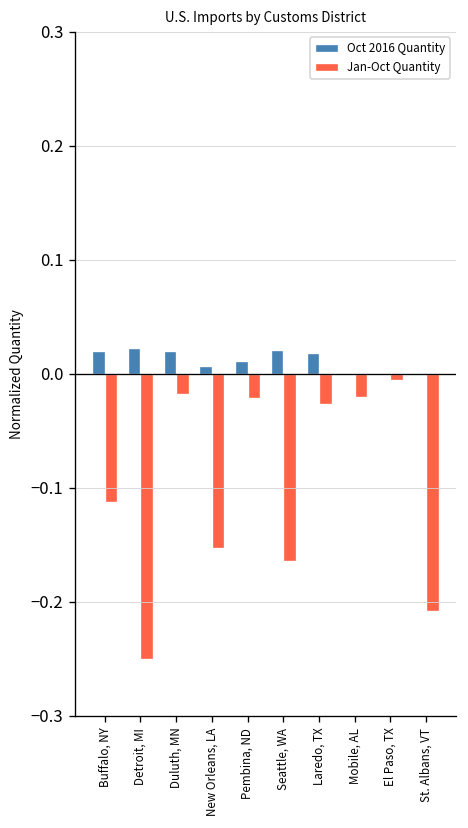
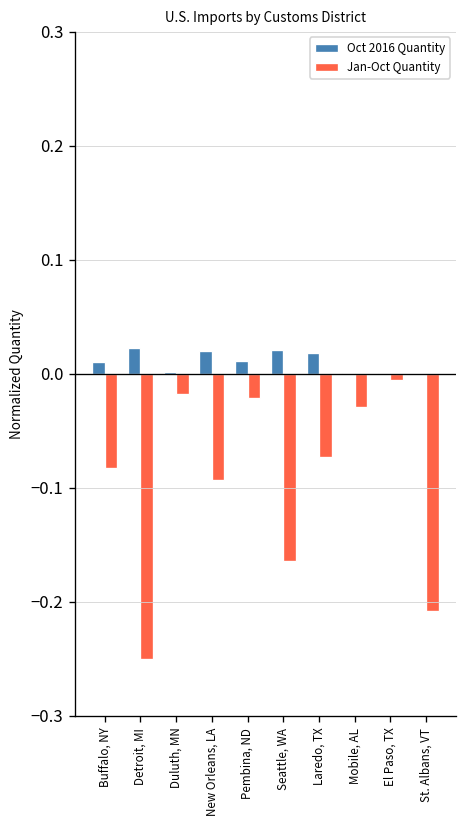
  {
    "Oct 2016 Quantity": {
-     "Buffalo, NY": 0.02,
+     "Buffalo, NY": 0.01,
      "Detroit, MI": 0.02,
-     "Duluth, MN": 0.02,
-     "New Orleans, LA": 0.01,
+     "Duluth, MN": 0.00,
+     "New Orleans, LA": 0.02,
      "Pembina, ND": 0.01,
      "Seattle, WA": 0.02,
      "Laredo, TX": 0.02
    },
    "Jan-Oct Quantity": {
-     "Buffalo, NY": -0.11,
+     "Buffalo, NY": -0.08,
      "Detroit, MI": -0.25,
      "Duluth, MN": -0.02,
-     "New Orleans, LA": -0.15,
+     "New Orleans, LA": -0.09,
      "Pembina, ND": -0.02,
      "Seattle, WA": -0.16,
-     "Laredo, TX": -0.03,
-     "Mobile, AL": -0.02,
+     "Laredo, TX": -0.07,
+     "Mobile, AL": -0.03,
      "El Paso, TX": -0.01,
      "St. Albans, VT": -0.21
    }
  }
